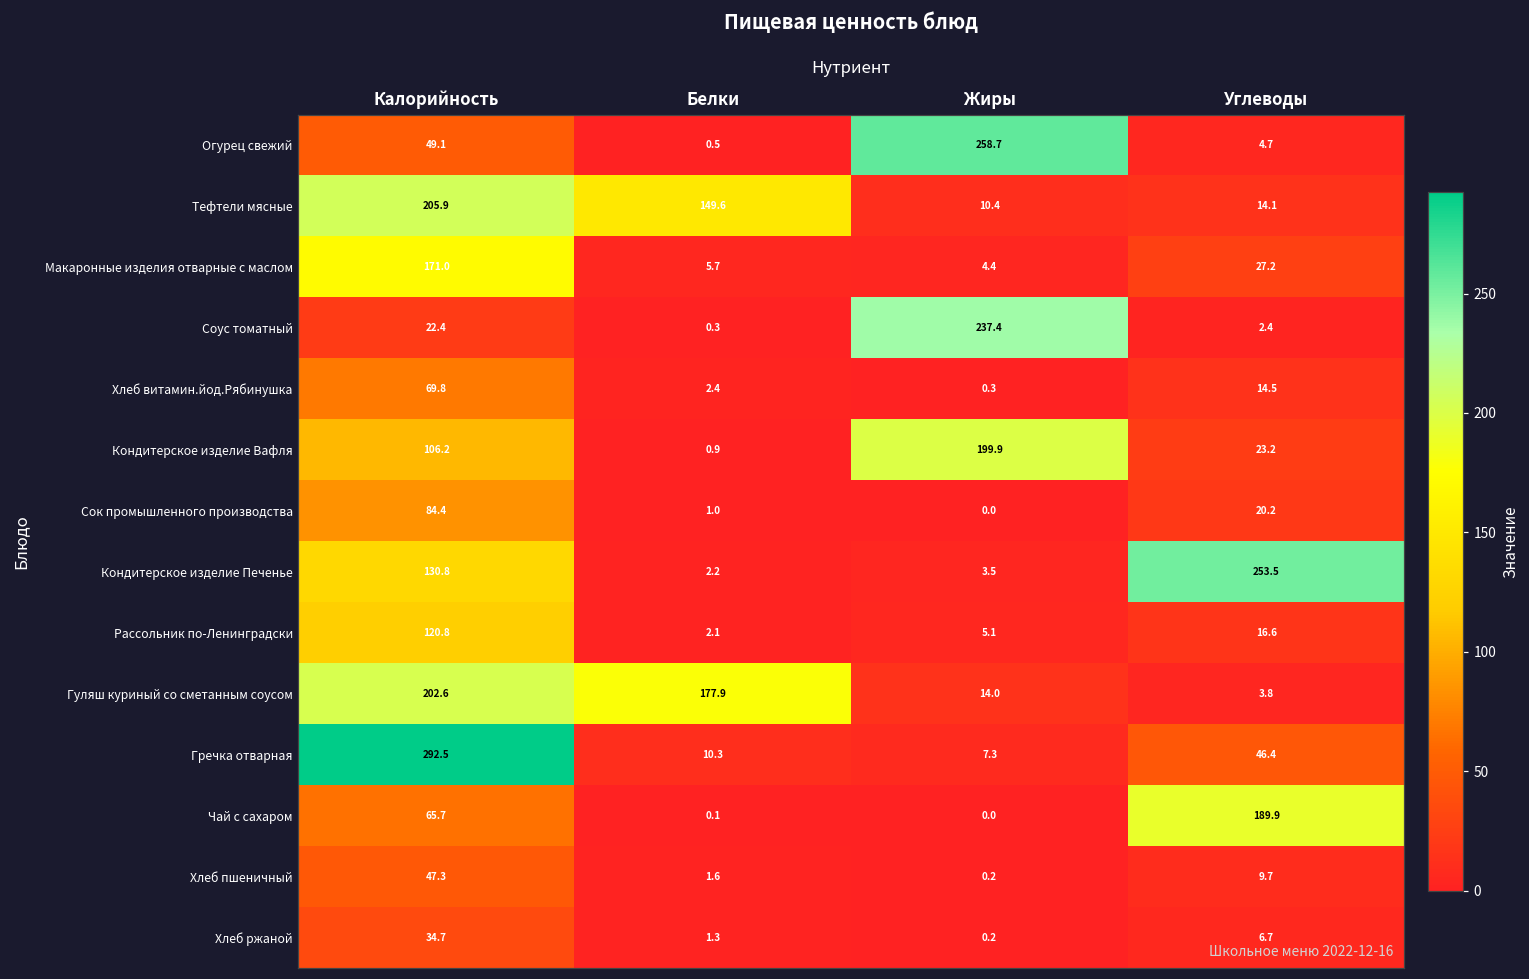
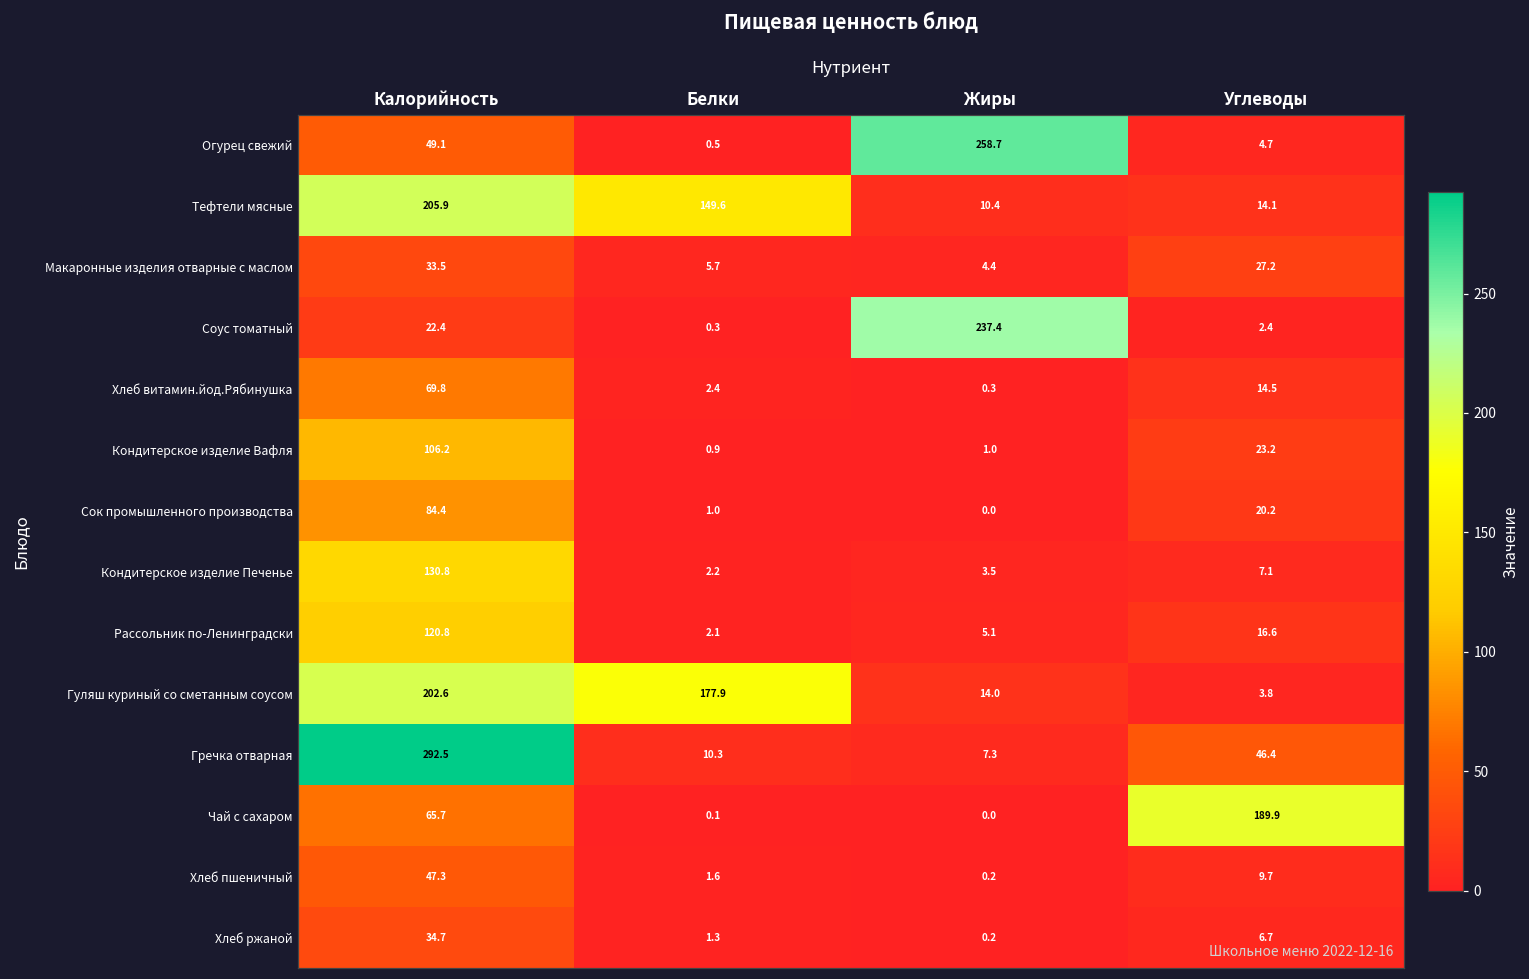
  {
    "Огурец свежий": {
      "Калорийность": 49.1,
      "Белки": 0.5,
      "Жиры": 258.7,
      "Углеводы": 4.7
    },
    "Тефтели мясные": {
      "Калорийность": 205.9,
      "Белки": 149.6,
      "Жиры": 10.4,
      "Углеводы": 14.1
    },
    "Макаронные изделия отварные с маслом": {
-     "Калорийность": 171.0,
+     "Калорийность": 33.5,
      "Белки": 5.7,
      "Жиры": 4.4,
      "Углеводы": 27.2
    },
    "Соус томатный": {
      "Калорийность": 22.4,
      "Белки": 0.3,
      "Жиры": 237.4,
      "Углеводы": 2.4
    },
    "Хлеб витамин.йод.Рябинушка": {
      "Калорийность": 69.8,
      "Белки": 2.4,
      "Жиры": 0.3,
      "Углеводы": 14.5
    },
    "Кондитерское изделие Вафля": {
      "Калорийность": 106.2,
      "Белки": 0.9,
-     "Жиры": 199.9,
+     "Жиры": 1.0,
      "Углеводы": 23.2
    },
    "Сок промышленного производства": {
      "Калорийность": 84.4,
      "Белки": 1.0,
      "Жиры": 0.0,
      "Углеводы": 20.2
    },
    "Кондитерское изделие Печенье": {
      "Калорийность": 130.8,
      "Белки": 2.2,
      "Жиры": 3.5,
-     "Углеводы": 253.5
+     "Углеводы": 7.1
    },
    "Рассольник по-Ленинградски": {
      "Калорийность": 120.8,
      "Белки": 2.1,
      "Жиры": 5.1,
      "Углеводы": 16.6
    },
    "Гуляш куриный со сметанным соусом": {
      "Калорийность": 202.6,
      "Белки": 177.9,
      "Жиры": 14.0,
      "Углеводы": 3.8
    },
    "Гречка отварная": {
      "Калорийность": 292.5,
      "Белки": 10.3,
      "Жиры": 7.3,
      "Углеводы": 46.4
    },
    "Чай с сахаром": {
      "Калорийность": 65.7,
      "Белки": 0.1,
      "Жиры": 0.0,
      "Углеводы": 189.9
    },
    "Хлеб пшеничный": {
      "Калорийность": 47.3,
      "Белки": 1.6,
      "Жиры": 0.2,
      "Углеводы": 9.7
    },
    "Хлеб ржаной": {
      "Калорийность": 34.7,
      "Белки": 1.3,
      "Жиры": 0.2
    }
  }
